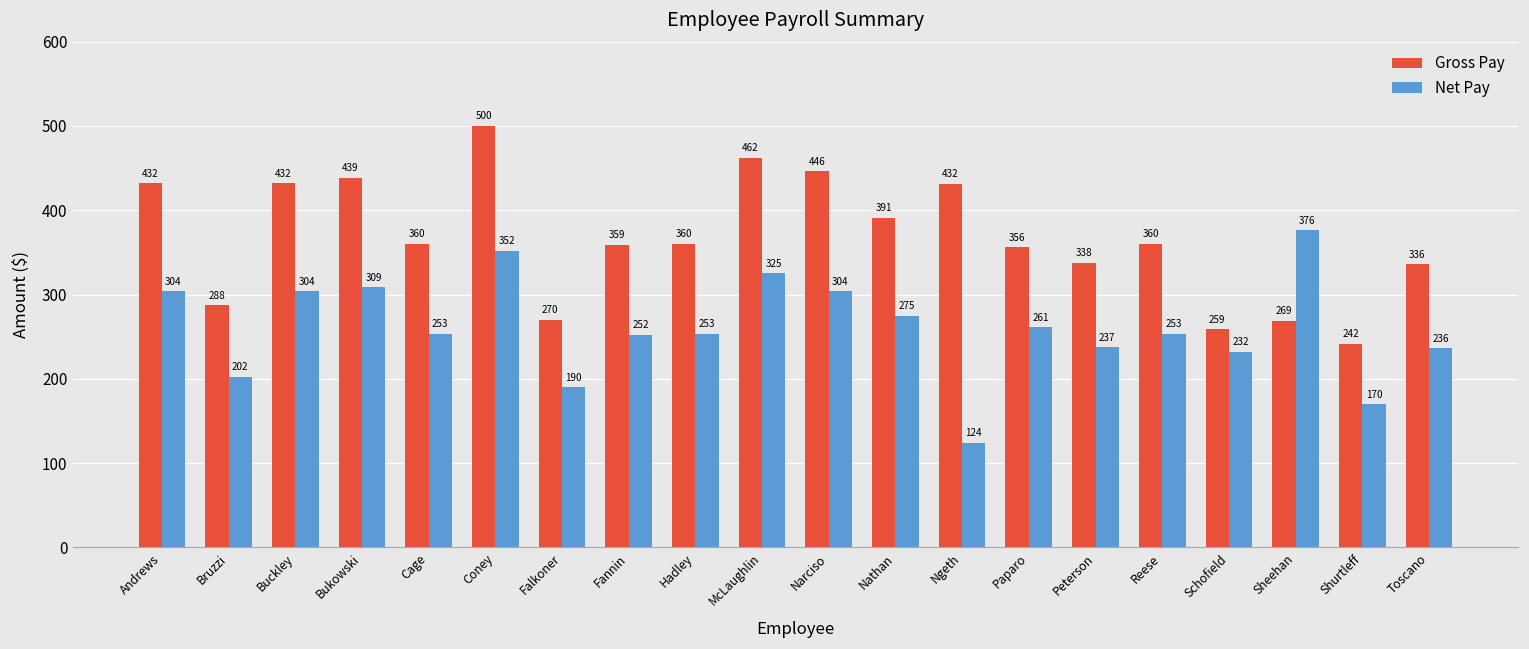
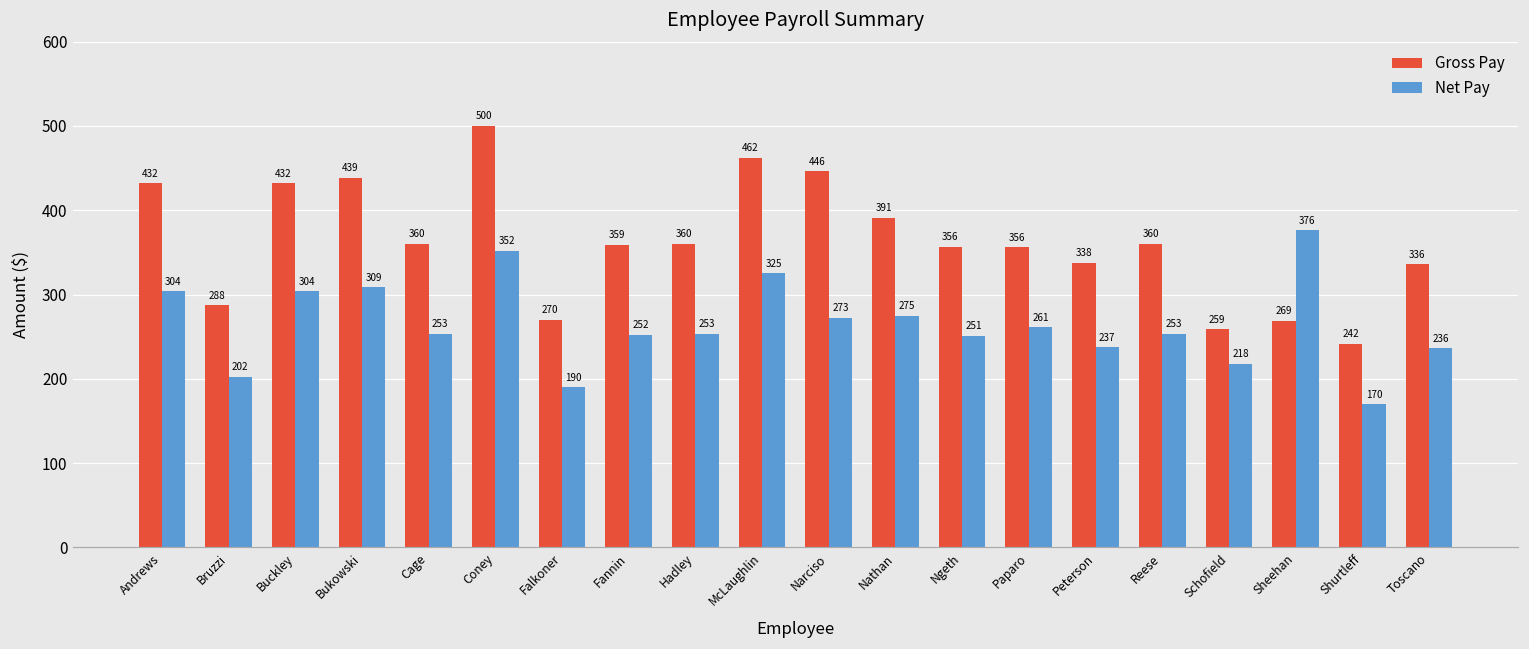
  {
    "Gross Pay": {
      "Andrews": 432,
      "Bruzzi": 288,
      "Buckley": 432,
      "Bukowski": 439,
      "Cage": 360,
      "Coney": 500,
      "Falkoner": 270,
      "Fannin": 359,
      "Hadley": 360,
      "McLaughlin": 462,
      "Narciso": 446,
      "Nathan": 391,
-     "Ngeth": 432,
+     "Ngeth": 356,
      "Paparo": 356,
      "Peterson": 338,
      "Reese": 360,
      "Schofield": 259,
      "Sheehan": 269,
      "Shurtleff": 242,
      "Toscano": 336
    },
    "Net Pay": {
      "Andrews": 304,
      "Bruzzi": 202,
      "Buckley": 304,
      "Bukowski": 309,
      "Cage": 253,
      "Coney": 352,
      "Falkoner": 190,
      "Fannin": 252,
      "Hadley": 253,
      "McLaughlin": 325,
-     "Narciso": 304,
+     "Narciso": 273,
      "Nathan": 275,
-     "Ngeth": 124,
+     "Ngeth": 251,
      "Paparo": 261,
      "Peterson": 237,
      "Reese": 253,
-     "Schofield": 232,
+     "Schofield": 218,
      "Sheehan": 376,
      "Shurtleff": 170,
      "Toscano": 236
    }
  }
